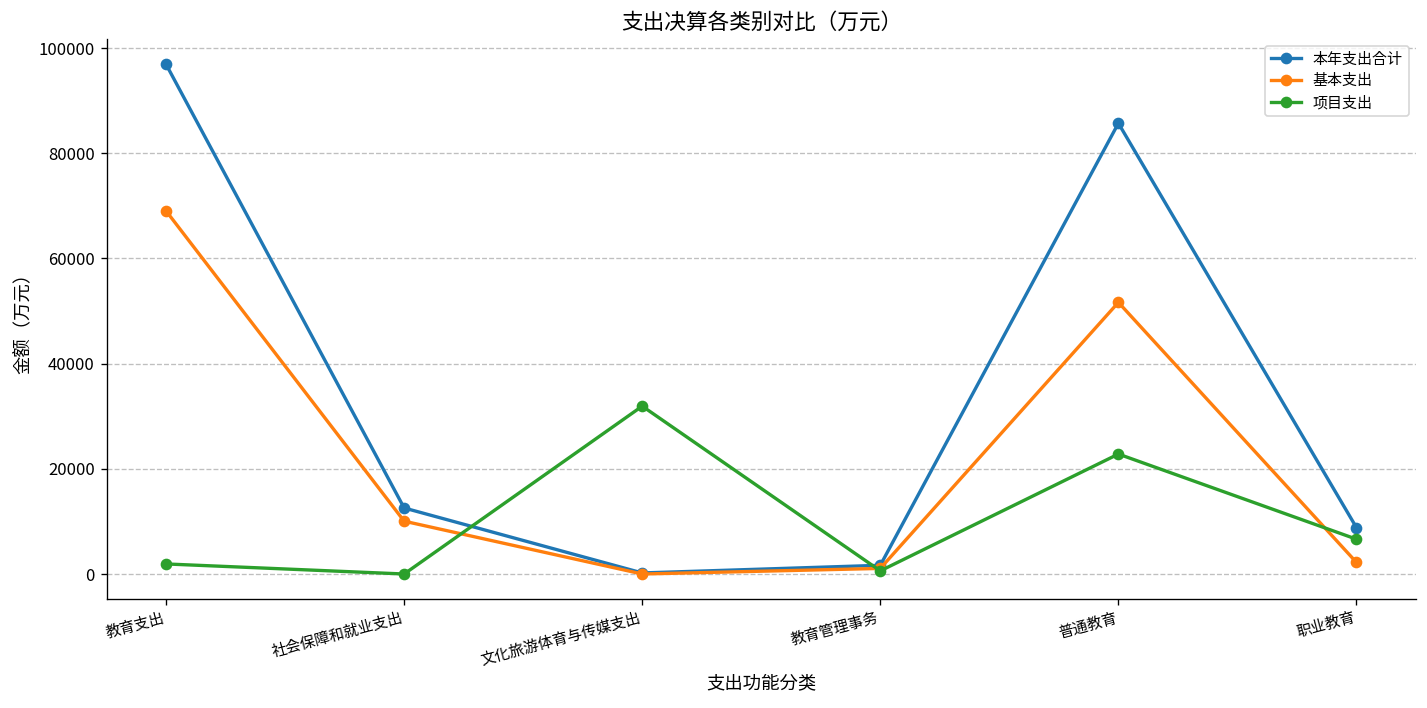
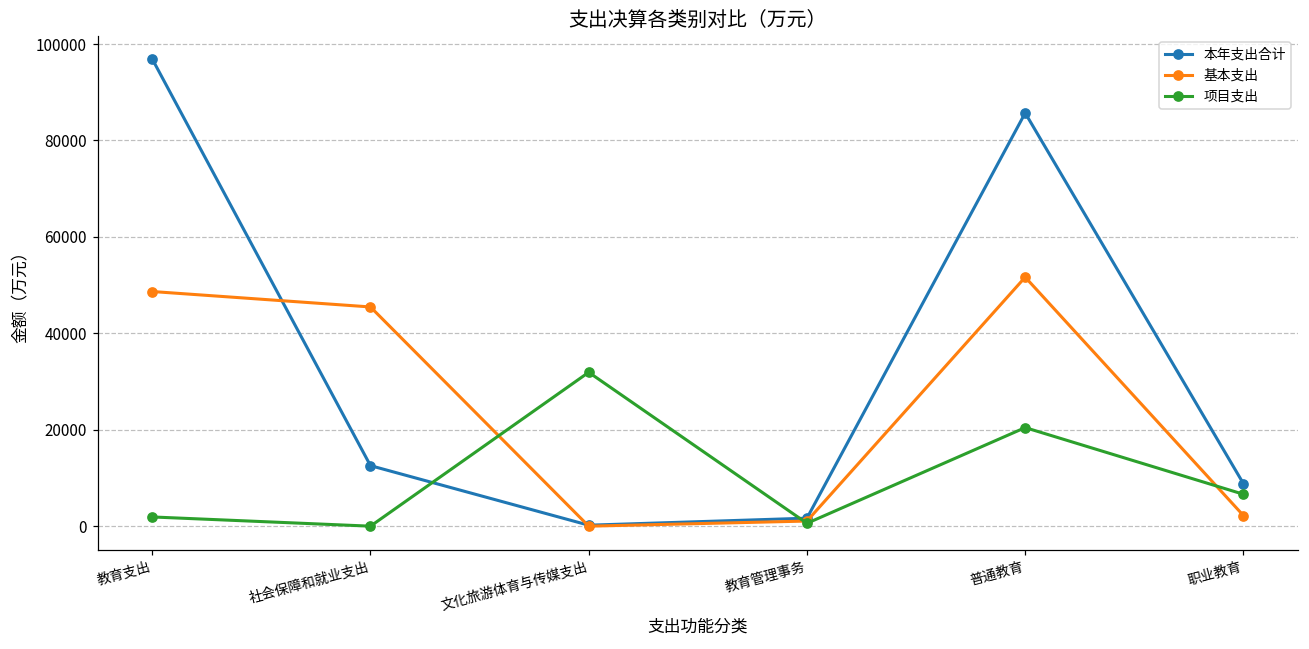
  {
    "本年支出合计": {
      "教育支出": 97000,
      "社会保障和就业支出": 13000,
      "教育管理事务": 2000,
      "普通教育": 86000,
      "职业教育": 9000
    },
    "基本支出": {
-     "教育支出": 69000,
-     "社会保障和就业支出": 10000,
+     "教育支出": 49000,
+     "社会保障和就业支出": 45000,
      "普通教育": 52000,
      "职业教育": 2000
    },
    "项目支出": {
      "教育支出": 2000,
      "社会保障和就业支出": 0,
      "文化旅游体育与传媒支出": 32000,
-     "普通教育": 23000,
+     "普通教育": 20000,
      "职业教育": 7000
    }
  }
